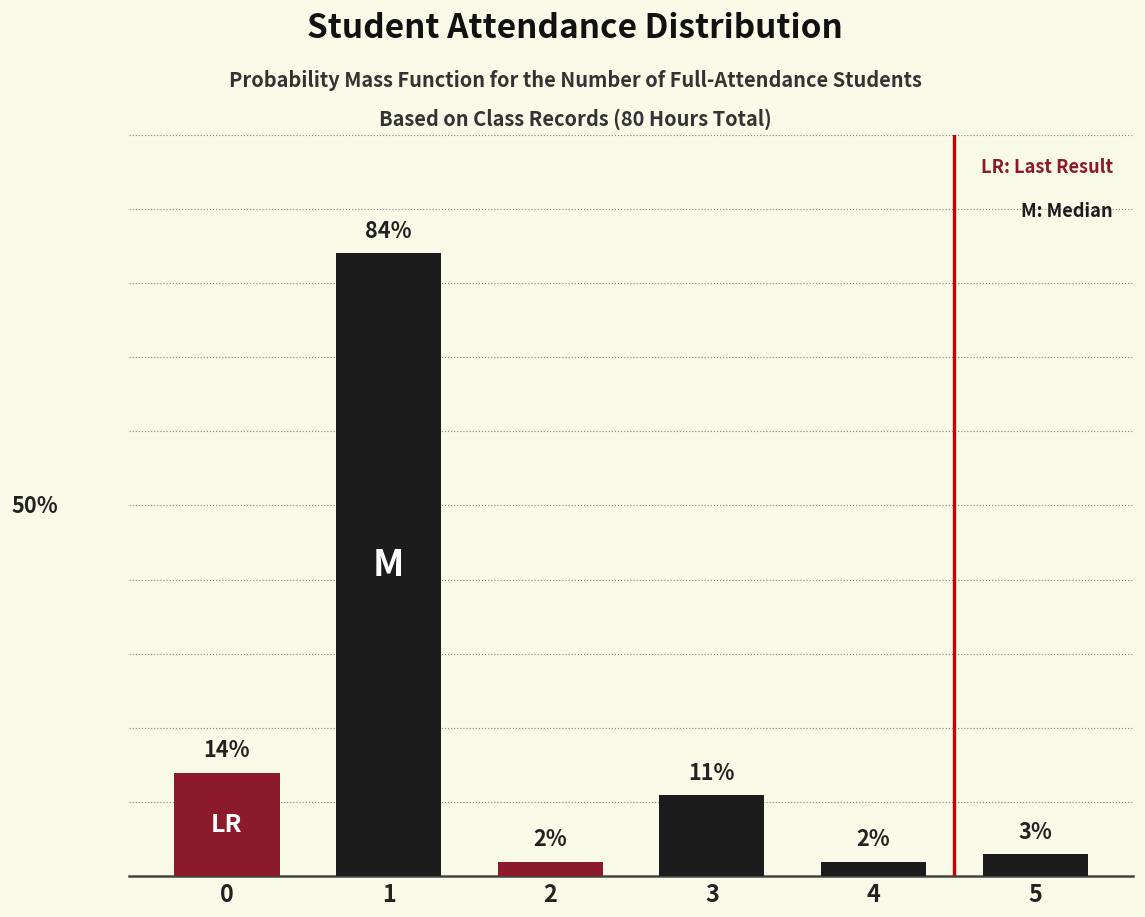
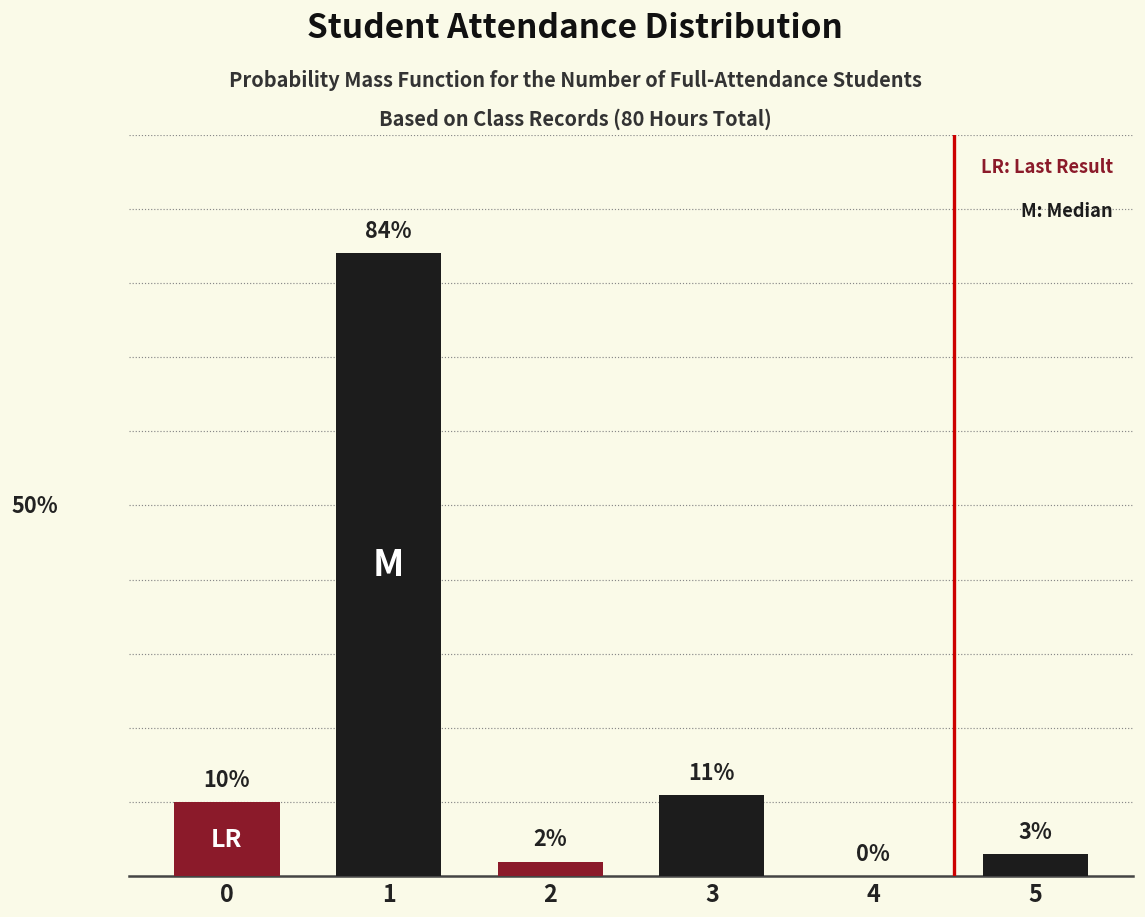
  {
-   "0": "14%",
+   "0": "10%",
    "1": "84%",
    "2": "2%",
    "3": "11%",
-   "4": "2%",
+   "4": "0%",
    "5": "3%"
  }
